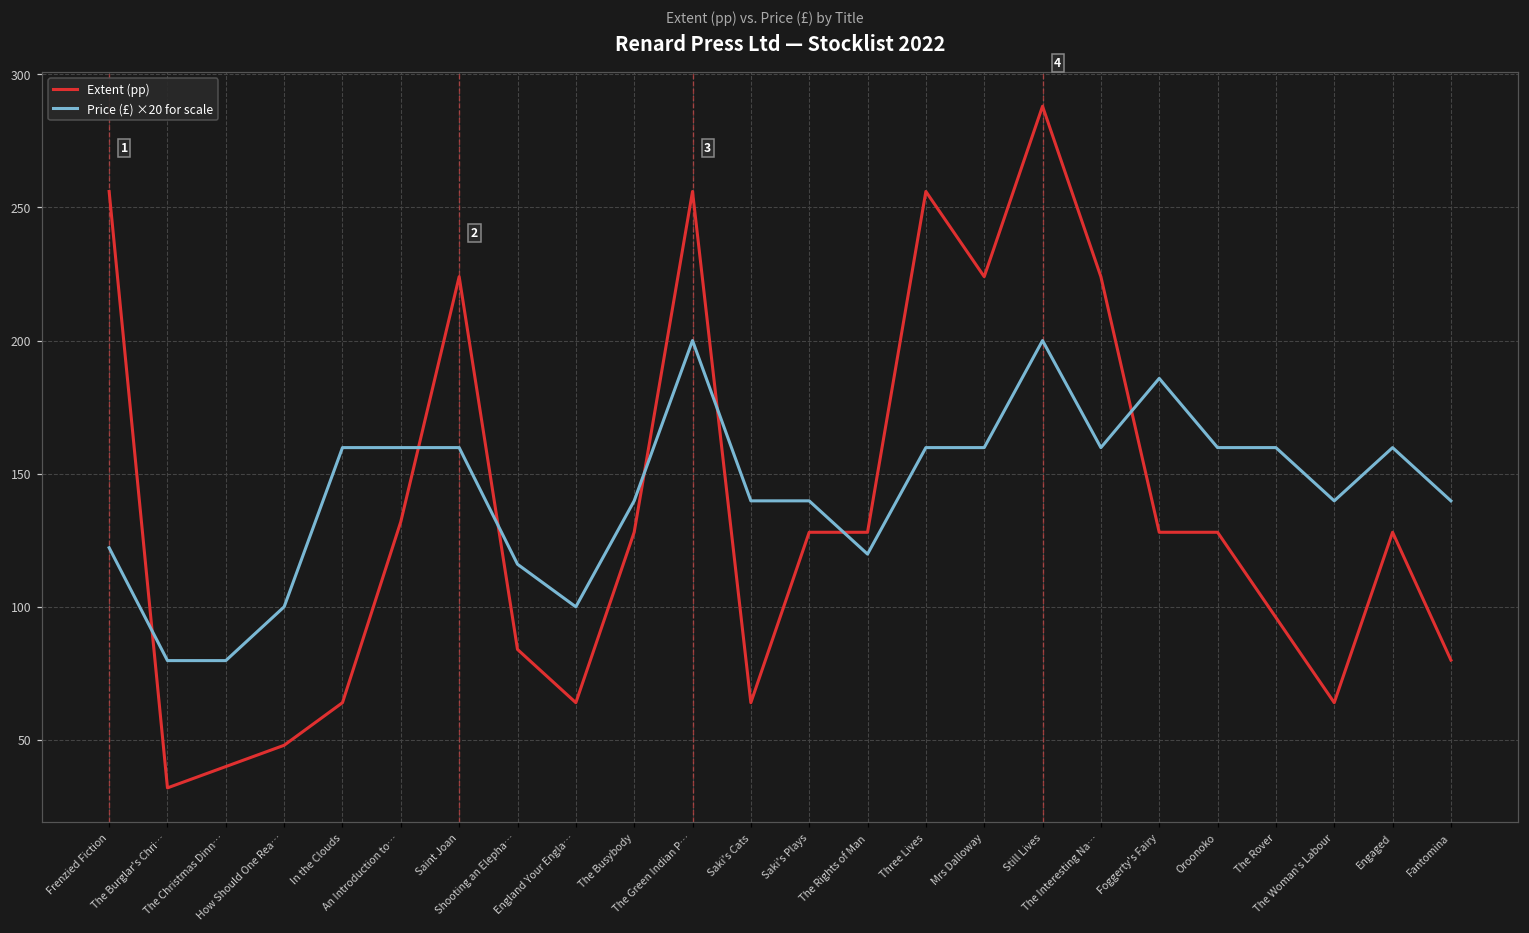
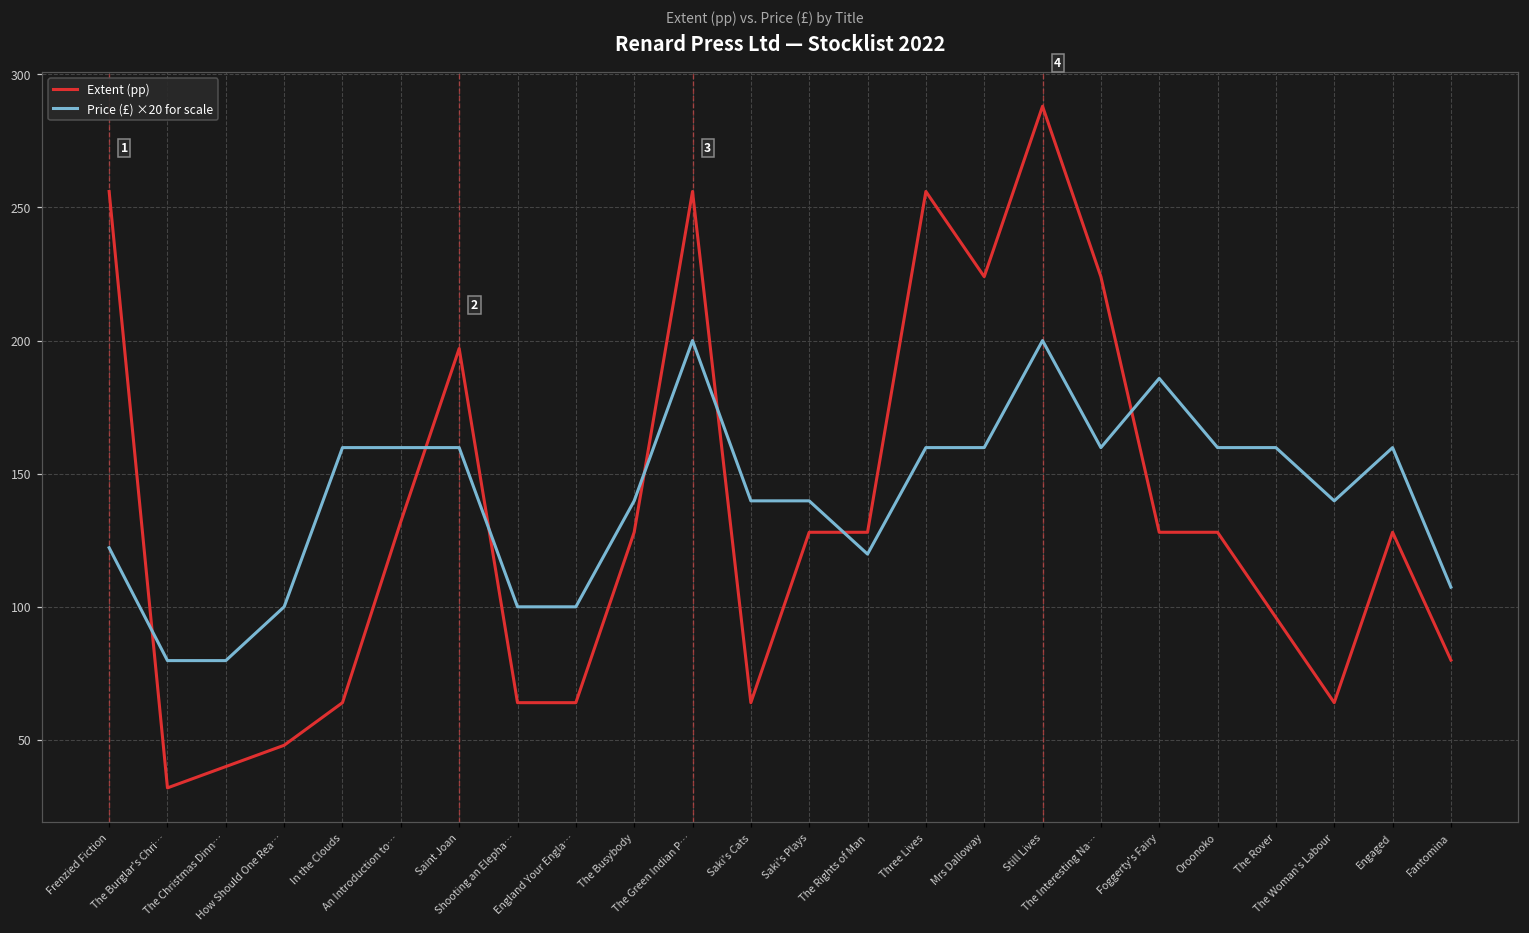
  {
    "Extent (pp)": {
      "Frenzied Fiction": 256,
      "The Burglar's Chri…": 32,
      "The Christmas Dinn…": 40,
      "How Should One Rea…": 48,
      "In the Clouds": 64,
      "An Introduction to…": 132,
-     "Saint Joan": 224,
-     "Shooting an Elepha…": 84,
+     "Saint Joan": 197,
+     "Shooting an Elepha…": 64,
      "England Your Engla…": 64,
      "The Busybody": 128,
      "The Green Indian P…": 256,
      "Saki's Cats": 64,
      "Saki's Plays": 128,
      "The Rights of Man": 128,
      "Three Lives": 256,
      "Mrs Dalloway": 224,
      "Still Lives": 288,
      "The Interesting Na…": 224,
      "Foggerty's Fairy": 128,
      "Oroonoko": 128,
      "The Rover": 96,
      "The Woman's Labour": 64,
      "Engaged": 128,
      "Fantomina": 80
    },
    "Price (£) ×20 for scale": {
      "Frenzied Fiction": 122,
      "The Burglar's Chri…": 80,
      "The Christmas Dinn…": 80,
      "How Should One Rea…": 100,
      "In the Clouds": 160,
      "An Introduction to…": 160,
      "Saint Joan": 160,
-     "Shooting an Elepha…": 116,
+     "Shooting an Elepha…": 100,
      "England Your Engla…": 100,
      "The Busybody": 140,
      "The Green Indian P…": 200,
      "Saki's Cats": 140,
      "Saki's Plays": 140,
      "The Rights of Man": 120,
      "Three Lives": 160,
      "Mrs Dalloway": 160,
      "Still Lives": 200,
      "The Interesting Na…": 160,
      "Foggerty's Fairy": 186,
      "Oroonoko": 160,
      "The Rover": 160,
      "The Woman's Labour": 140,
      "Engaged": 160,
-     "Fantomina": 140
+     "Fantomina": 107
    }
  }
